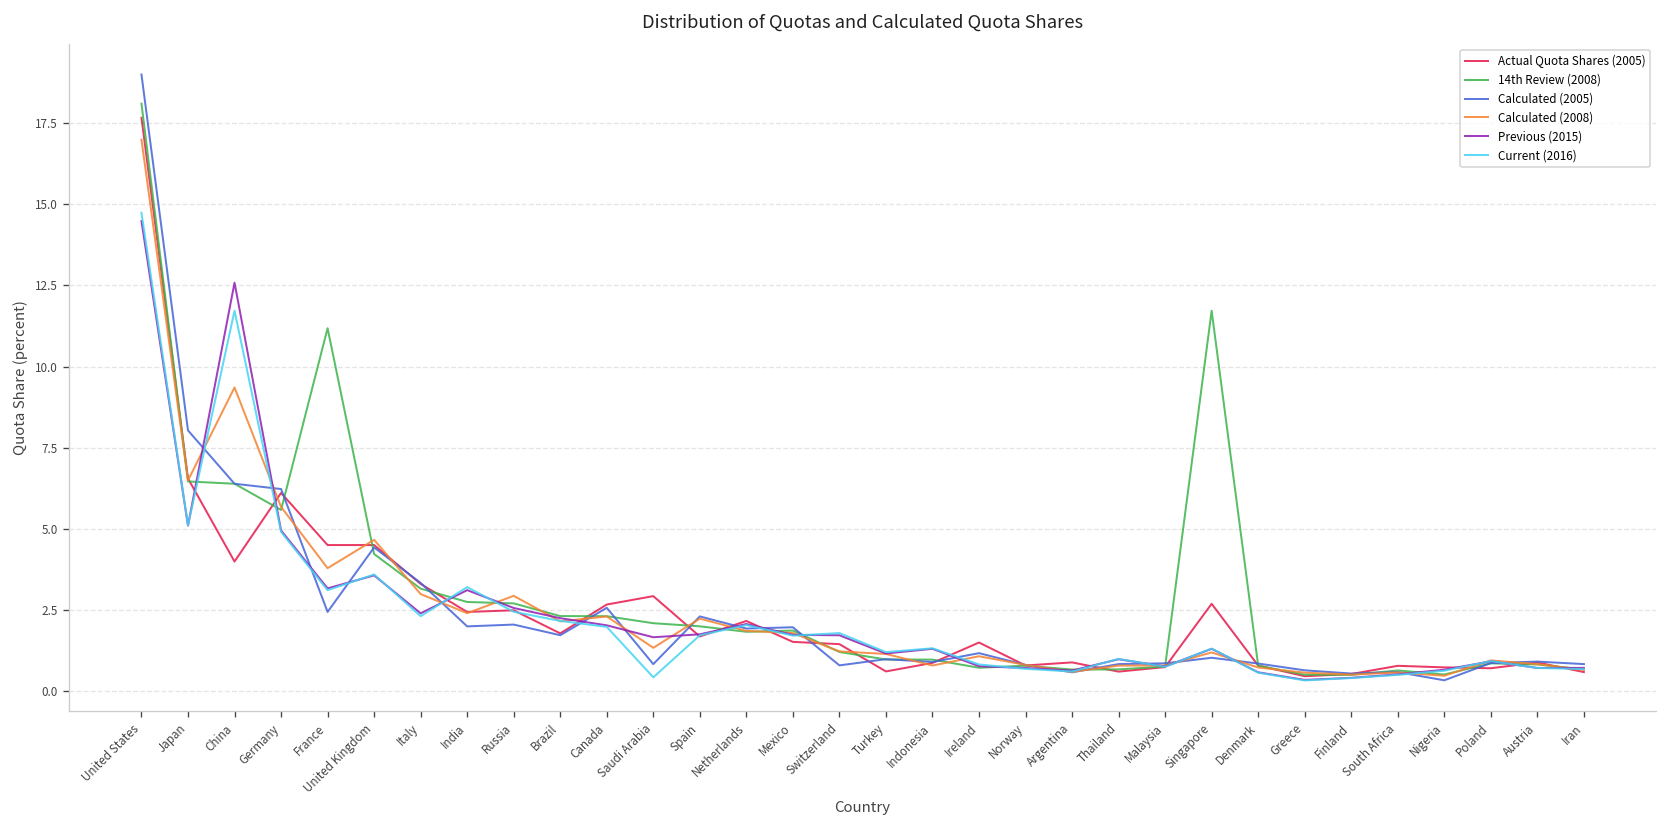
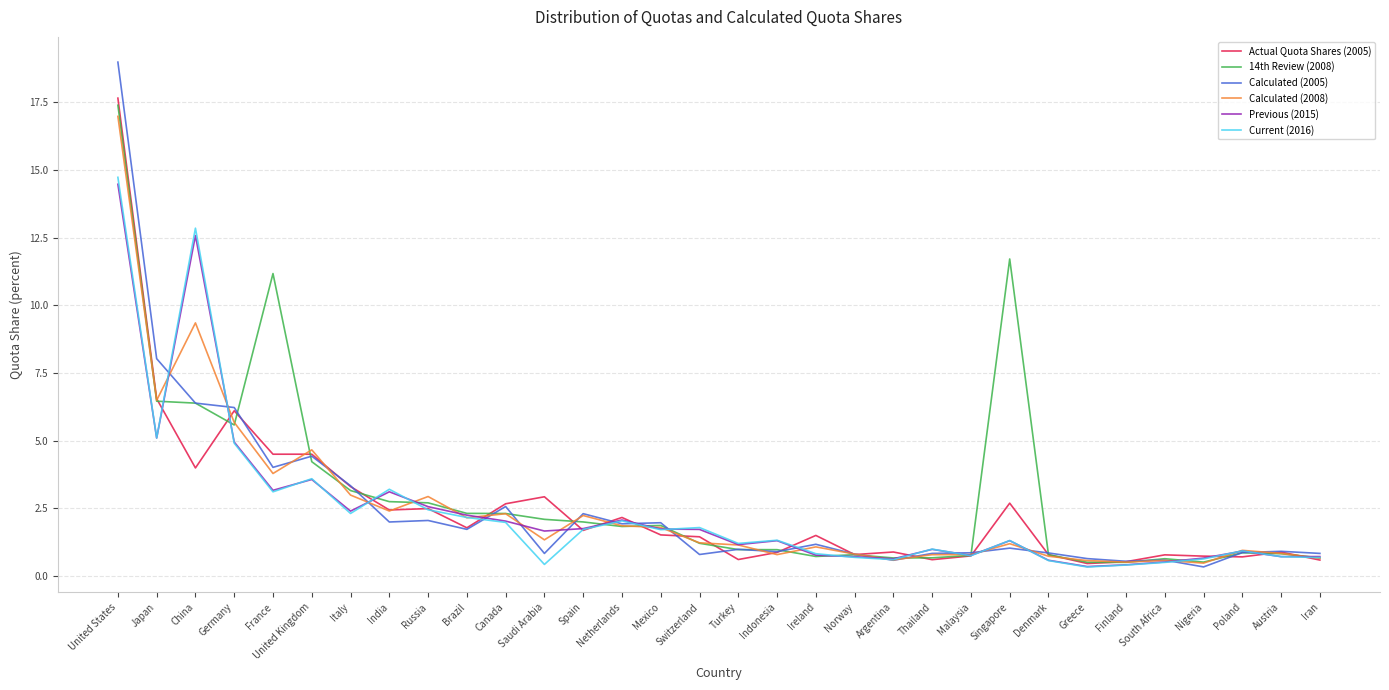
  {
    "Actual Quota Shares (2005)": {
      "United States": 17.7,
      "China": 4.0,
      "Germany": 6.1,
      "France": 4.5,
      "Canada": 2.7,
      "Saudi Arabia": 2.9,
      "Mexico": 1.5,
      "Switzerland": 1.5,
      "Turkey": 0.6,
      "Ireland": 1.5,
      "Argentina": 0.9,
      "Singapore": 2.7,
      "South Africa": 0.8,
      "Poland": 0.7
    },
    "14th Review (2008)": {
-     "United States": 18.1,
+     "United States": 17.4,
      "Germany": 5.6,
      "France": 11.2,
      "United Kingdom": 4.2,
      "Italy": 3.2,
      "India": 2.7,
      "Russia": 2.7,
      "Saudi Arabia": 2.1,
      "Spain": 2.0,
      "Singapore": 11.7
    },
    "Calculated (2005)": {
      "United States": 19.0,
      "Japan": 8.0,
      "Germany": 6.2,
-     "France": 2.4,
+     "France": 4.0,
      "India": 2.0,
      "Russia": 2.1,
      "Canada": 2.6,
      "Saudi Arabia": 0.8,
      "Mexico": 2.0,
      "Switzerland": 0.8,
      "Ireland": 1.2,
      "Singapore": 1.0,
      "Nigeria": 0.3,
      "Iran": 0.8
    },
    "Calculated (2008)": {
      "United States": 17.0,
      "China": 9.4,
      "Germany": 5.7,
      "France": 3.8,
      "United Kingdom": 4.7,
      "Italy": 3.0,
      "Russia": 2.9,
      "Saudi Arabia": 1.3,
      "Ireland": 1.1,
      "Singapore": 1.2
    },
    "Previous (2015)": {
      "United States": 14.5,
      "China": 12.6,
      "Saudi Arabia": 1.7
    },
    "Current (2016)": {
      "United States": 14.7,
-     "China": 11.7,
+     "China": 12.9,
      "Saudi Arabia": 0.4
    }
  }
